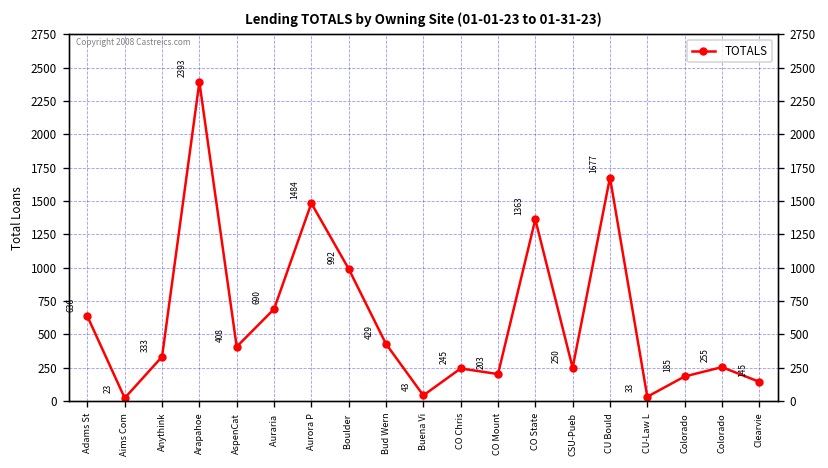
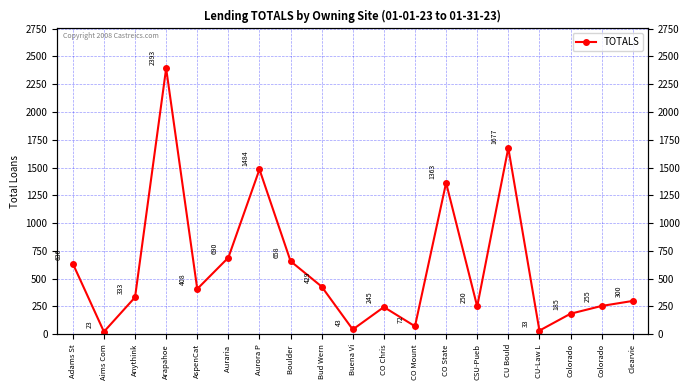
  {
    "Adams St": 636,
    "Aims Com": 23,
    "Anythink": 333,
    "Arapahoe": 2393,
    "AspenCat": 408,
    "Auraria": 690,
    "Aurora P": 1484,
-   "Boulder": 992,
+   "Boulder": 658,
    "Bud Wern": 429,
    "Buena Vi": 43,
    "CO Chris": 245,
-   "CO Mount": 203,
+   "CO Mount": 72,
    "CO State": 1363,
    "CSU-Pueb": 250,
    "CU Bould": 1677,
    "CU-Law L": 33,
-   "Clearvie": 145
+   "Clearvie": 300
  }
